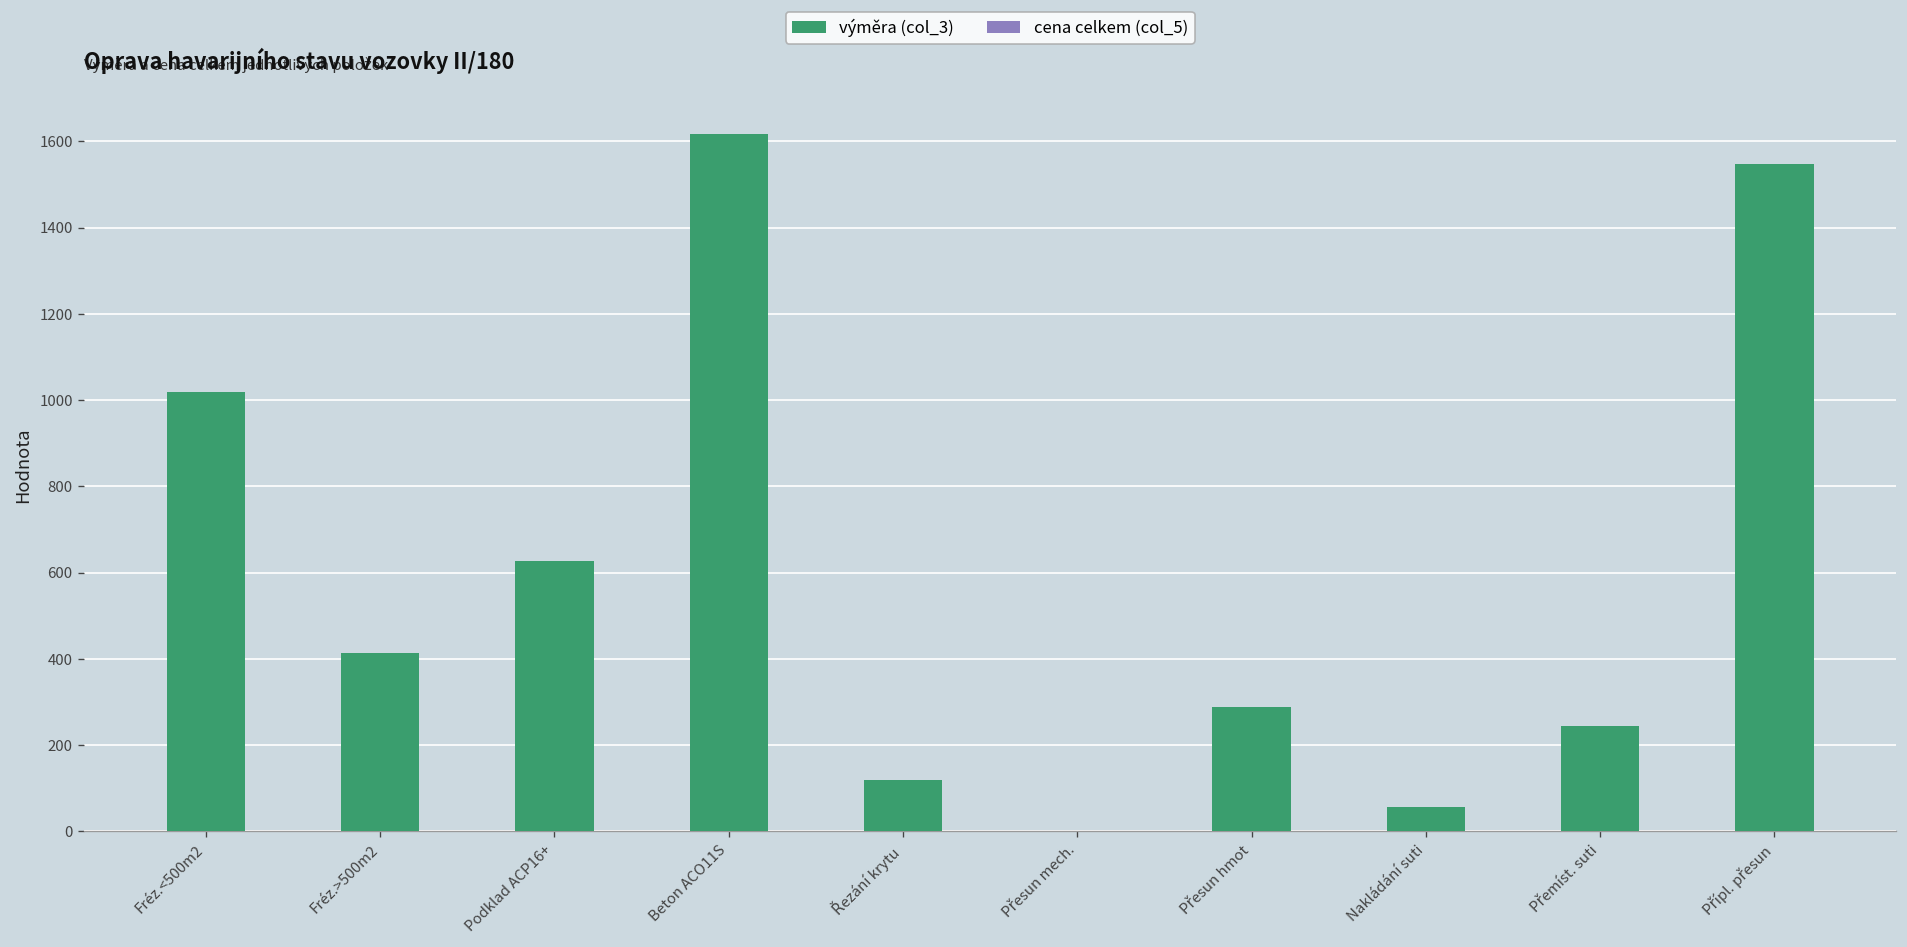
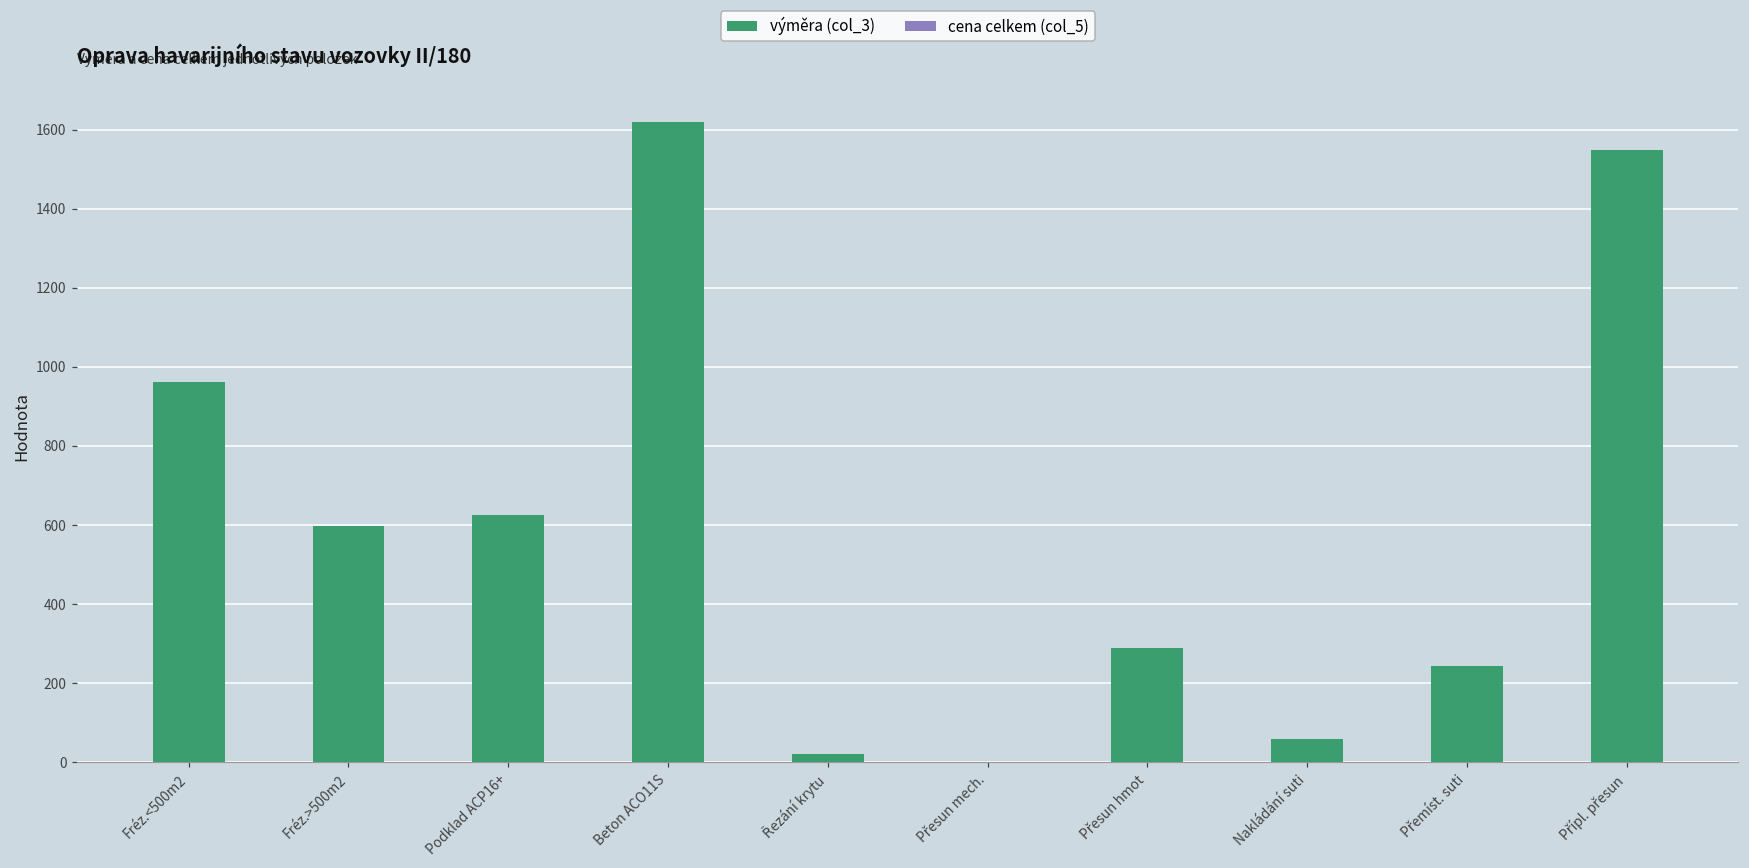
  {
    "výměra (col_3)": {
-     "Fréz.<500m2": 1020,
-     "Fréz.>500m2": 410,
+     "Fréz.<500m2": 960,
+     "Fréz.>500m2": 600,
      "Podklad ACP16+": 630,
      "Beton ACO11S": 1620,
-     "Řezání krytu": 120,
+     "Řezání krytu": 20,
      "Přesun hmot": 290,
      "Nakládání suti": 60,
      "Přemíst. suti": 240,
      "Přípl. přesun": 1550
    },
    "cena celkem (col_5)": {
      "Fréz.<500m2": 0,
      "Fréz.>500m2": 0,
      "Podklad ACP16+": 0,
      "Beton ACO11S": 0,
      "Řezání krytu": 0,
      "Přesun mech.": 0,
      "Přesun hmot": 0,
      "Nakládání suti": 0,
      "Přemíst. suti": 0,
      "Přípl. přesun": 0
    }
  }
